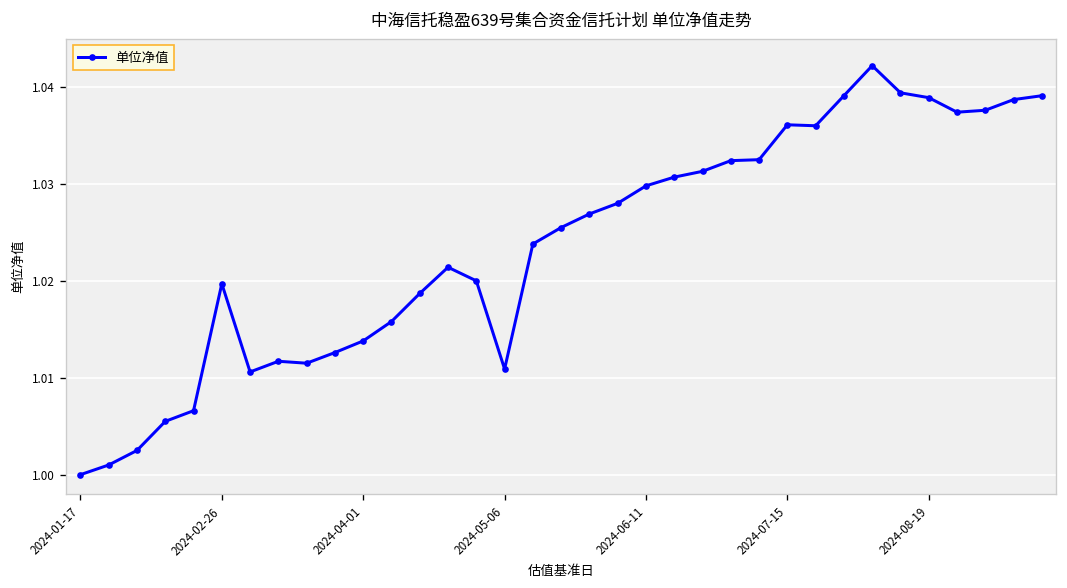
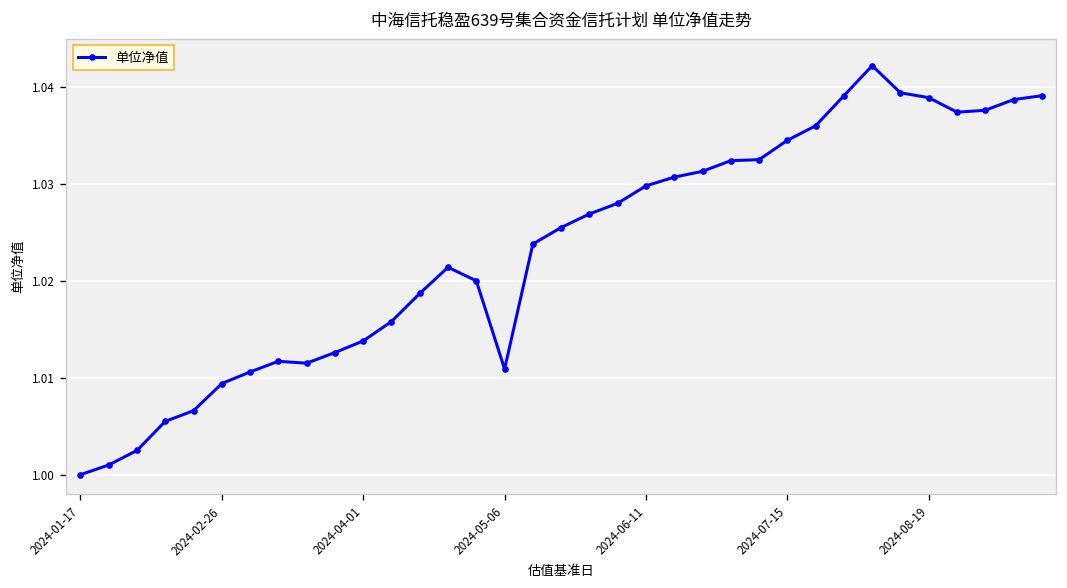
  {
    "2024-01-17": 1.000,
-   "2024-02-26": 1.020,
+   "2024-02-26": 1.009,
    "2024-04-01": 1.014,
    "2024-05-06": 1.011,
    "2024-06-11": 1.030,
-   "2024-07-15": 1.036,
+   "2024-07-15": 1.035,
    "2024-08-19": 1.039
  }
